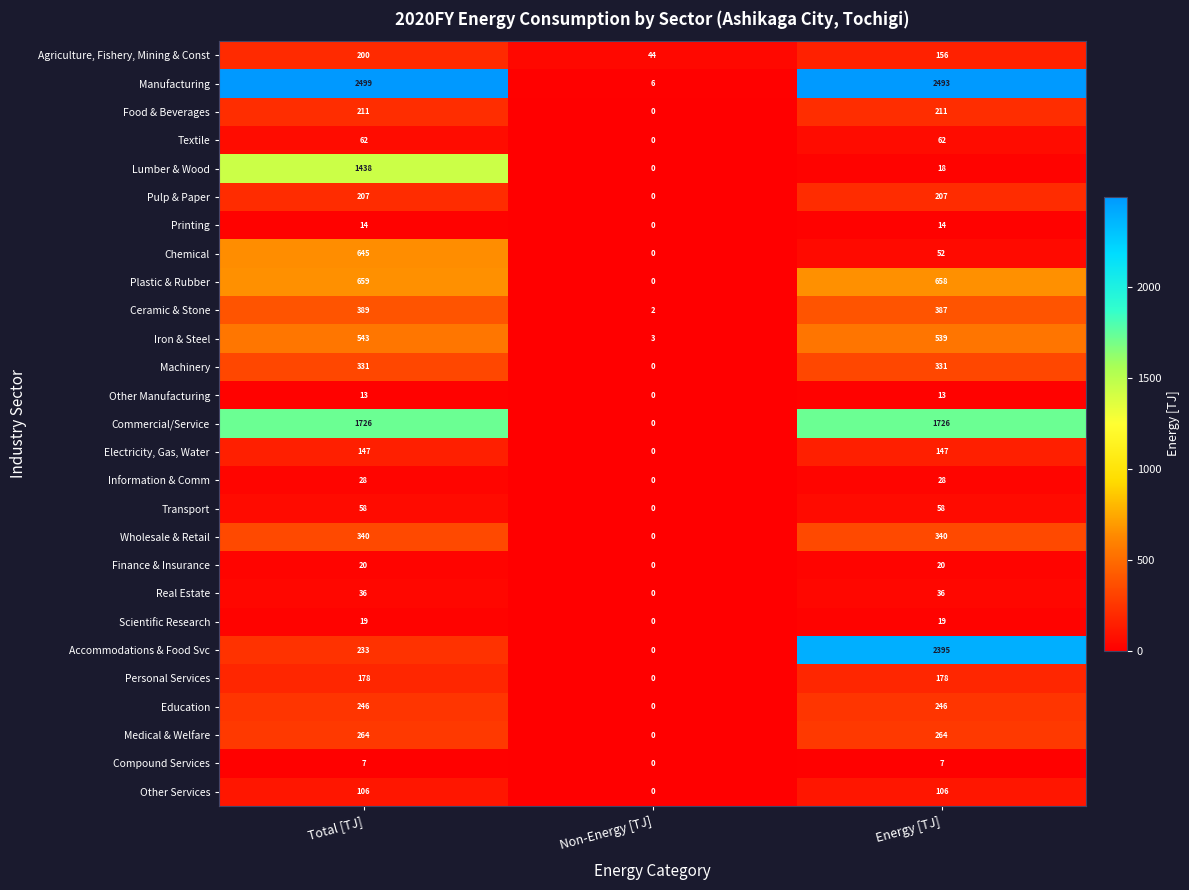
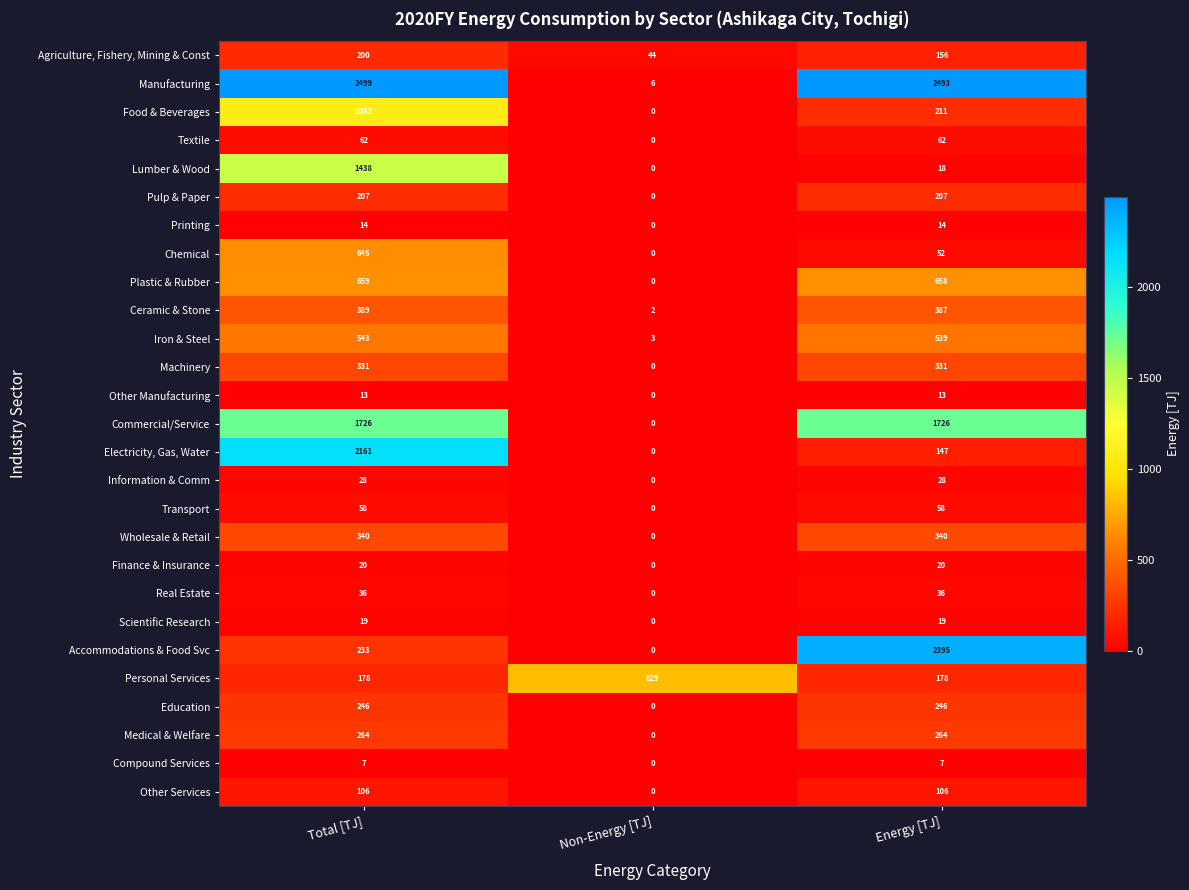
  {
    "Agriculture, Fishery, Mining & Const": {
      "Total [TJ]": 200,
      "Non-Energy [TJ]": 44,
      "Energy [TJ]": 156
    },
    "Manufacturing": {
      "Total [TJ]": 2499,
      "Non-Energy [TJ]": 6,
      "Energy [TJ]": 2493
    },
    "Food & Beverages": {
-     "Total [TJ]": 211,
+     "Total [TJ]": 1082,
      "Non-Energy [TJ]": 0,
      "Energy [TJ]": 211
    },
    "Textile": {
      "Total [TJ]": 62,
      "Non-Energy [TJ]": 0,
      "Energy [TJ]": 62
    },
    "Lumber & Wood": {
      "Total [TJ]": 1438,
      "Non-Energy [TJ]": 0,
      "Energy [TJ]": 18
    },
    "Pulp & Paper": {
      "Total [TJ]": 207,
      "Non-Energy [TJ]": 0,
      "Energy [TJ]": 207
    },
    "Printing": {
      "Total [TJ]": 14,
      "Non-Energy [TJ]": 0,
      "Energy [TJ]": 14
    },
    "Chemical": {
      "Total [TJ]": 645,
      "Non-Energy [TJ]": 0,
      "Energy [TJ]": 52
    },
    "Plastic & Rubber": {
      "Total [TJ]": 659,
      "Non-Energy [TJ]": 0,
      "Energy [TJ]": 658
    },
    "Ceramic & Stone": {
      "Total [TJ]": 389,
      "Non-Energy [TJ]": 2,
      "Energy [TJ]": 387
    },
    "Iron & Steel": {
      "Total [TJ]": 543,
      "Non-Energy [TJ]": 3,
      "Energy [TJ]": 539
    },
    "Machinery": {
      "Total [TJ]": 331,
      "Non-Energy [TJ]": 0,
      "Energy [TJ]": 331
    },
    "Other Manufacturing": {
      "Total [TJ]": 13,
      "Non-Energy [TJ]": 0,
      "Energy [TJ]": 13
    },
    "Commercial/Service": {
      "Total [TJ]": 1726,
      "Non-Energy [TJ]": 0,
      "Energy [TJ]": 1726
    },
    "Electricity, Gas, Water": {
-     "Total [TJ]": 147,
+     "Total [TJ]": 2161,
      "Non-Energy [TJ]": 0,
      "Energy [TJ]": 147
    },
    "Information & Comm": {
      "Total [TJ]": 28,
      "Non-Energy [TJ]": 0,
      "Energy [TJ]": 28
    },
    "Transport": {
      "Total [TJ]": 58,
      "Non-Energy [TJ]": 0,
      "Energy [TJ]": 58
    },
    "Wholesale & Retail": {
      "Total [TJ]": 340,
      "Non-Energy [TJ]": 0,
      "Energy [TJ]": 340
    },
    "Finance & Insurance": {
      "Total [TJ]": 20,
      "Non-Energy [TJ]": 0,
      "Energy [TJ]": 20
    },
    "Real Estate": {
      "Total [TJ]": 36,
      "Non-Energy [TJ]": 0,
      "Energy [TJ]": 36
    },
    "Scientific Research": {
      "Total [TJ]": 19,
      "Non-Energy [TJ]": 0,
      "Energy [TJ]": 19
    },
    "Accommodations & Food Svc": {
      "Total [TJ]": 233,
      "Non-Energy [TJ]": 0,
      "Energy [TJ]": 2395
    },
    "Personal Services": {
      "Total [TJ]": 178,
-     "Non-Energy [TJ]": 0,
+     "Non-Energy [TJ]": 829,
      "Energy [TJ]": 178
    },
    "Education": {
      "Total [TJ]": 246,
      "Non-Energy [TJ]": 0,
      "Energy [TJ]": 246
    },
    "Medical & Welfare": {
      "Total [TJ]": 264,
      "Non-Energy [TJ]": 0,
      "Energy [TJ]": 264
    },
    "Compound Services": {
      "Total [TJ]": 7,
      "Non-Energy [TJ]": 0,
      "Energy [TJ]": 7
    },
    "Other Services": {
      "Total [TJ]": 106,
      "Non-Energy [TJ]": 0,
      "Energy [TJ]": 106
    }
  }
